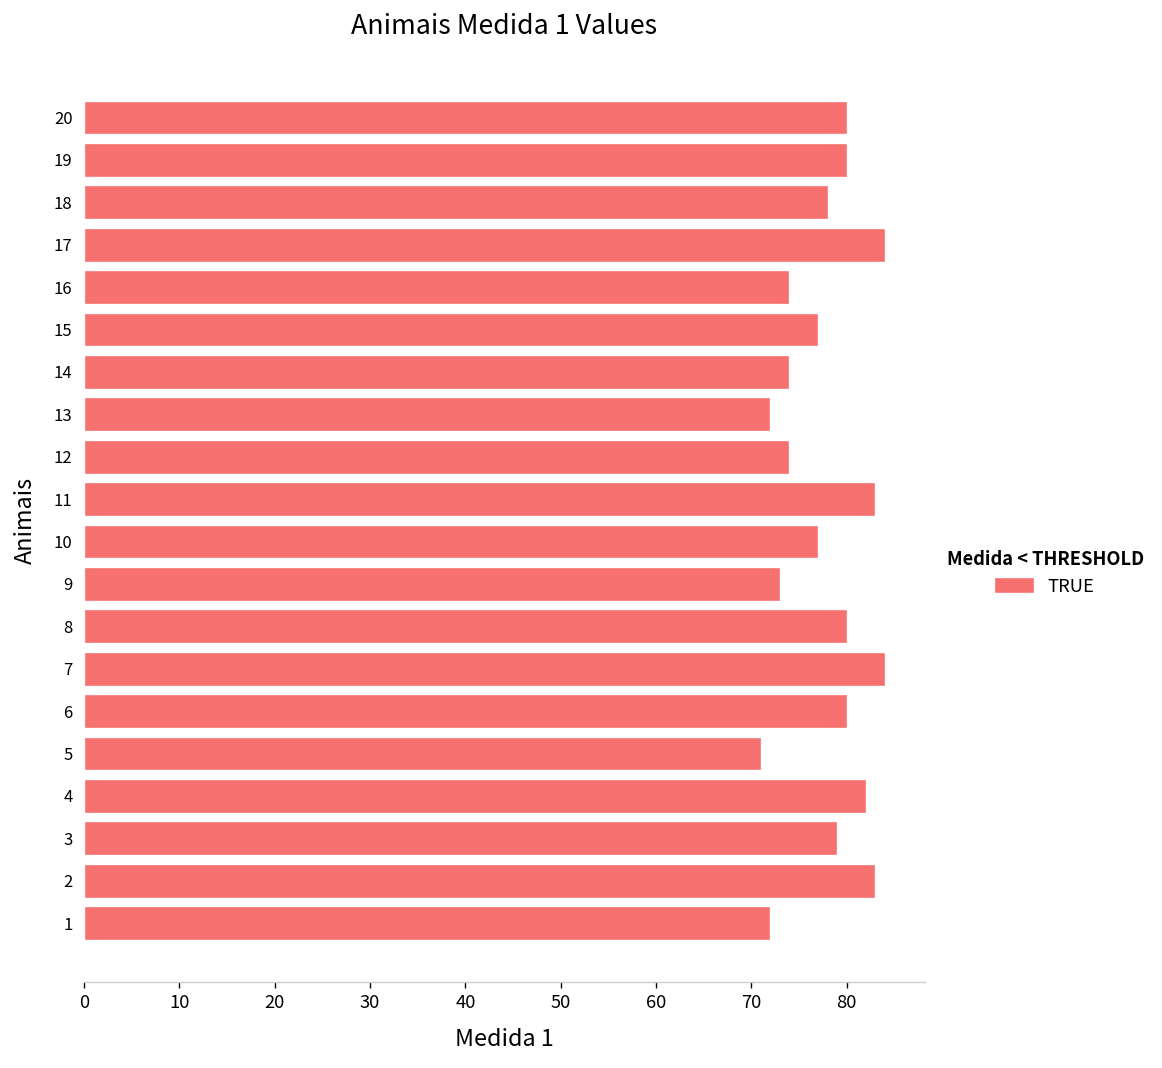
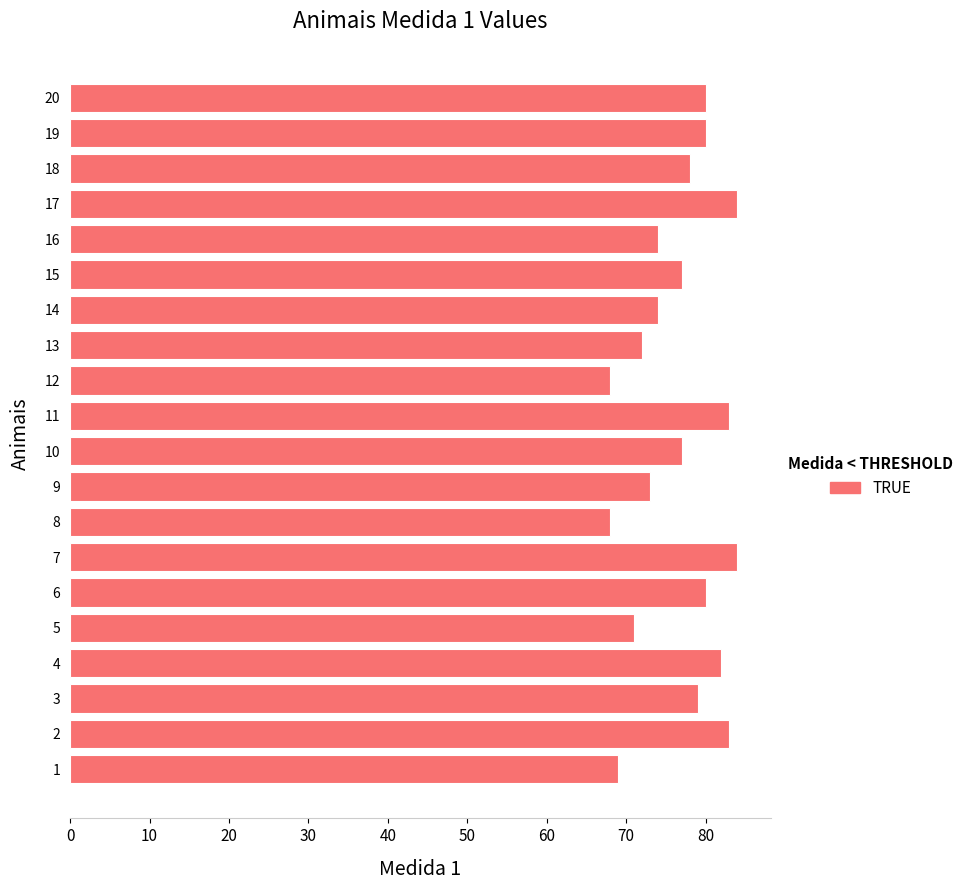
  {
    "20": 80,
    "19": 80,
    "18": 78,
    "17": 84,
    "16": 74,
    "15": 77,
    "14": 74,
    "13": 72,
-   "12": 74,
+   "12": 68,
    "11": 83,
    "10": 77,
    "9": 73,
-   "8": 80,
+   "8": 68,
    "7": 84,
    "6": 80,
    "5": 71,
    "4": 82,
    "3": 79,
    "2": 83,
-   "1": 72
+   "1": 69
  }
